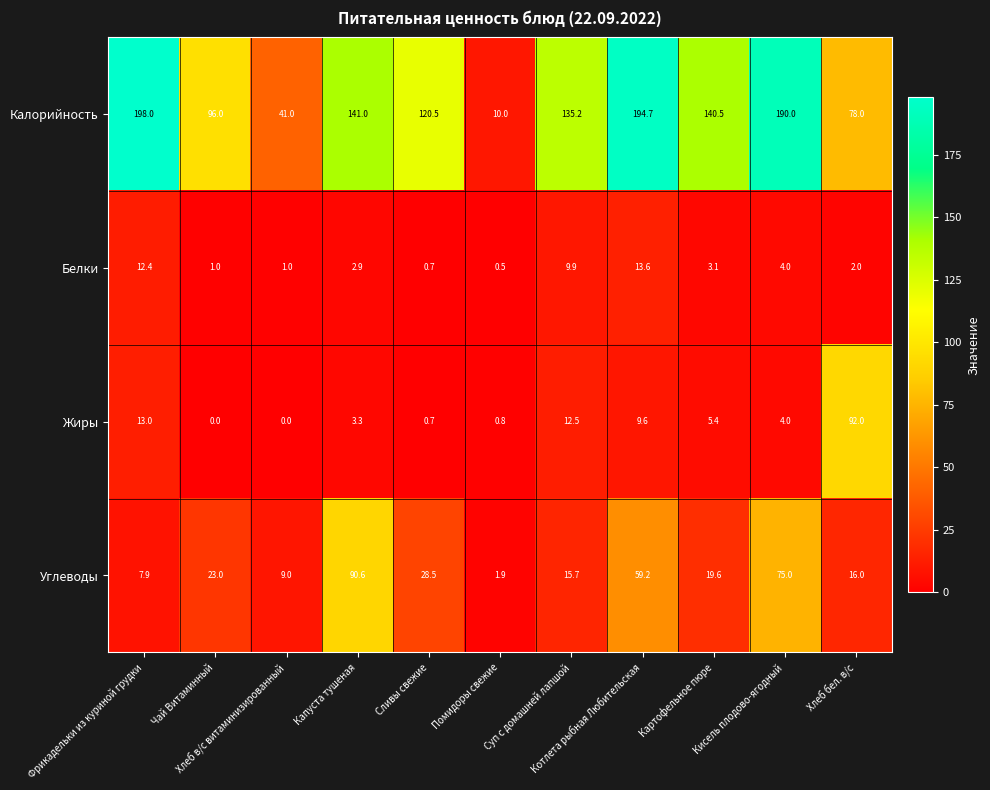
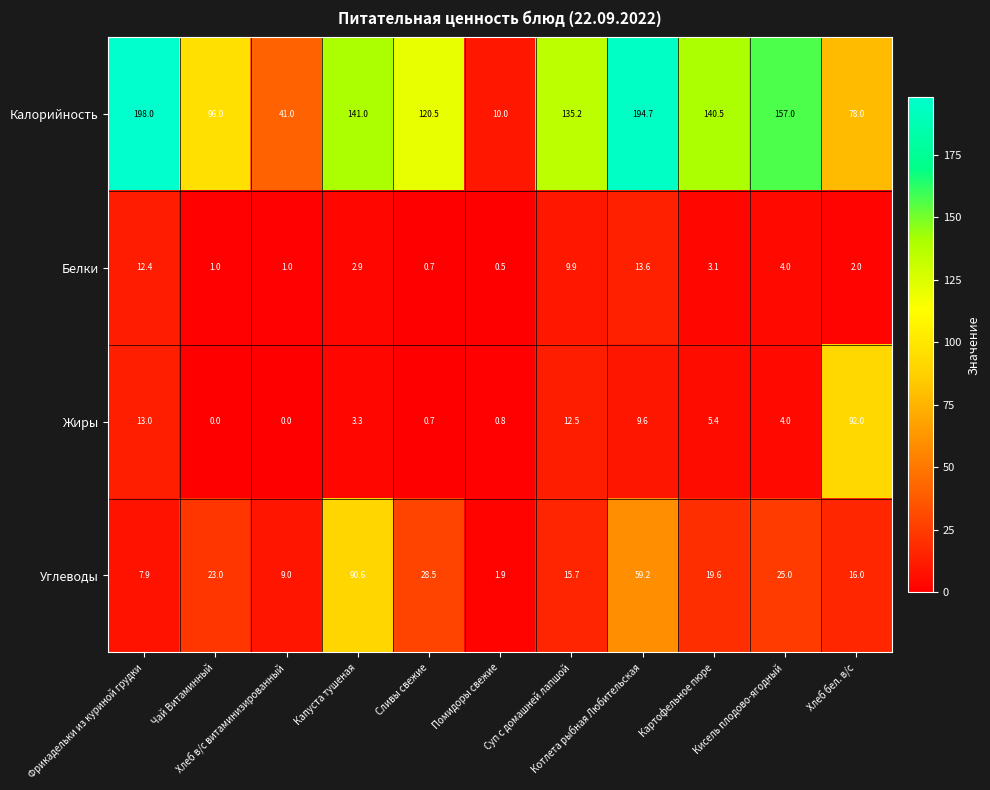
  {
    "Калорийность": {
      "Фрикадельки из куриной грудки": 198.0,
      "Чай Витаминный": 96.0,
      "Хлеб в/с витаминизированный": 41.0,
      "Капуста тушеная": 141.0,
      "Сливы свежие": 120.5,
      "Помидоры свежие": 10.0,
      "Суп с домашней лапшой": 135.2,
      "Котлета рыбная Любительская": 194.7,
      "Картофельное пюре": 140.5,
-     "Кисель плодово-ягодный": 190.0,
+     "Кисель плодово-ягодный": 157.0,
      "Хлеб бел. в/с": 78.0
    },
    "Белки": {
      "Фрикадельки из куриной грудки": 12.4,
      "Чай Витаминный": 1.0,
      "Хлеб в/с витаминизированный": 1.0,
      "Капуста тушеная": 2.9,
      "Сливы свежие": 0.7,
      "Помидоры свежие": 0.5,
      "Суп с домашней лапшой": 9.9,
      "Котлета рыбная Любительская": 13.6,
      "Картофельное пюре": 3.1,
      "Кисель плодово-ягодный": 4.0,
      "Хлеб бел. в/с": 2.0
    },
    "Жиры": {
      "Фрикадельки из куриной грудки": 13.0,
      "Чай Витаминный": 0.0,
      "Хлеб в/с витаминизированный": 0.0,
      "Капуста тушеная": 3.3,
      "Сливы свежие": 0.7,
      "Помидоры свежие": 0.8,
      "Суп с домашней лапшой": 12.5,
      "Котлета рыбная Любительская": 9.6,
      "Картофельное пюре": 5.4,
      "Кисель плодово-ягодный": 4.0,
      "Хлеб бел. в/с": 92.0
    },
    "Углеводы": {
      "Фрикадельки из куриной грудки": 7.9,
      "Чай Витаминный": 23.0,
      "Хлеб в/с витаминизированный": 9.0,
      "Капуста тушеная": 90.6,
      "Сливы свежие": 28.5,
      "Помидоры свежие": 1.9,
      "Суп с домашней лапшой": 15.7,
      "Котлета рыбная Любительская": 59.2,
      "Картофельное пюре": 19.6,
-     "Кисель плодово-ягодный": 75.0,
+     "Кисель плодово-ягодный": 25.0,
      "Хлеб бел. в/с": 16.0
    }
  }
